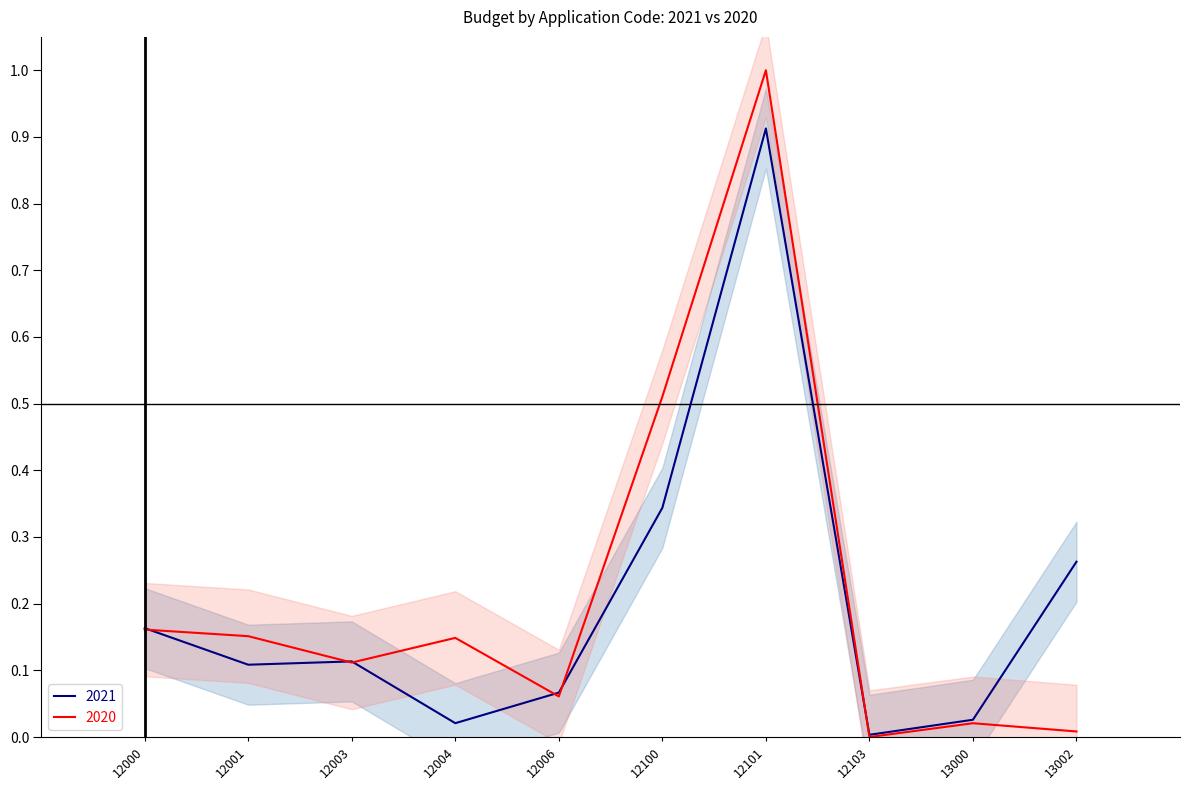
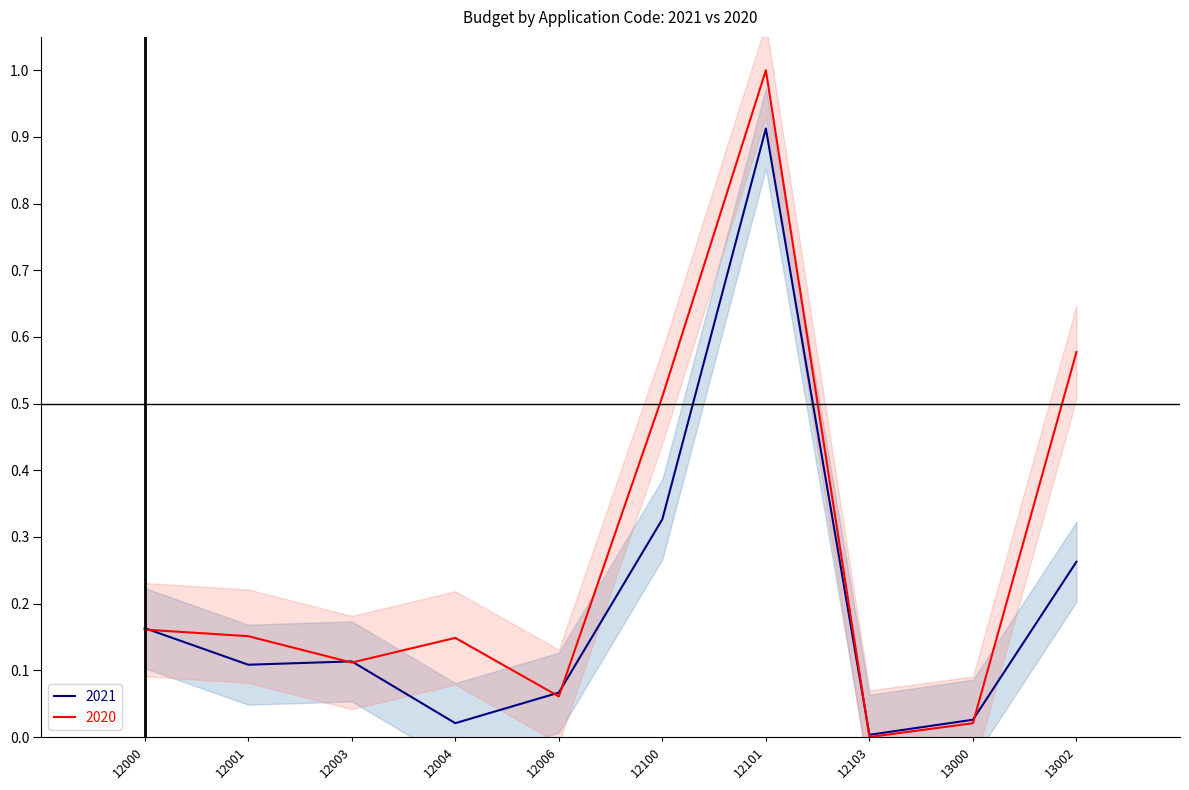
  {
    "2021": {
      "12001": 0.11,
      "12004": 0.02,
      "12006": 0.07,
-     "12100": 0.34,
+     "12100": 0.33,
      "12101": 0.91,
      "13000": 0.03,
      "13002": 0.26
    },
    "2020": {
      "12001": 0.15,
      "12004": 0.15,
      "12006": 0.06,
      "12100": 0.51,
      "12101": 1.00,
      "13000": 0.02,
-     "13002": 0.01
+     "13002": 0.58
    }
  }
